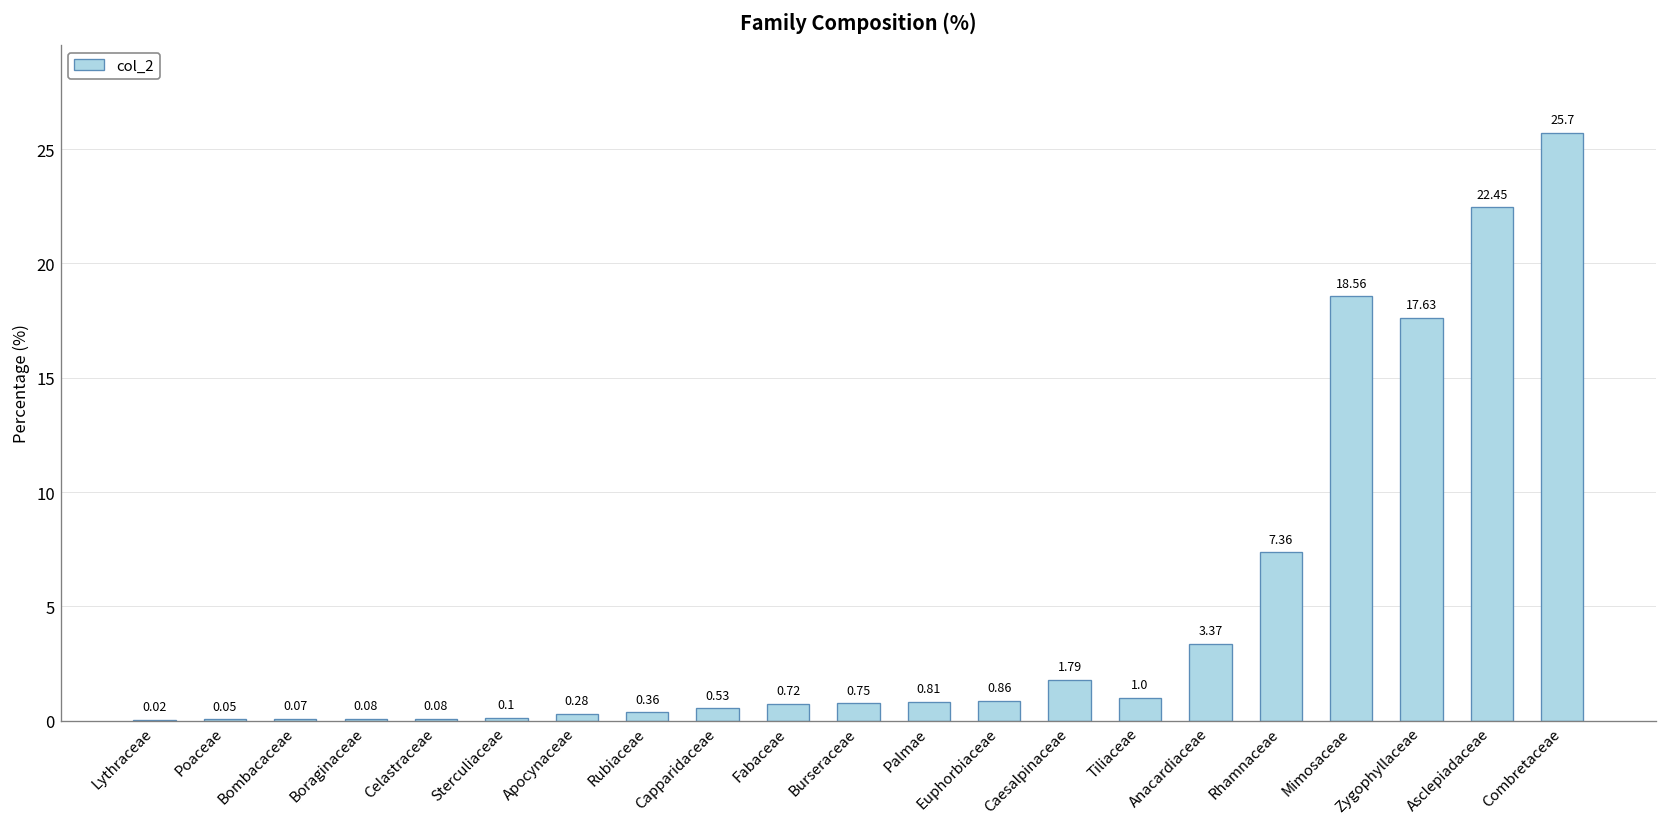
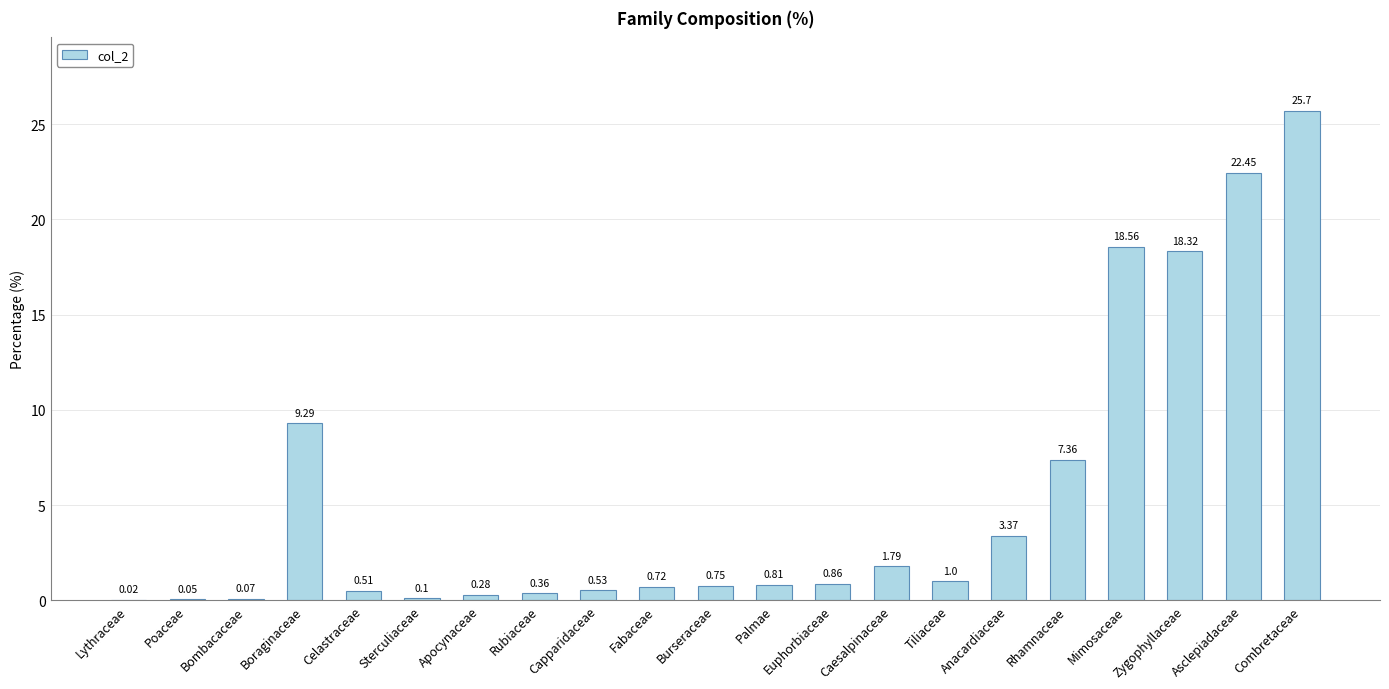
  {
    "Lythraceae": 0.02,
    "Poaceae": 0.05,
    "Bombacaceae": 0.07,
-   "Boraginaceae": 0.08,
-   "Celastraceae": 0.08,
+   "Boraginaceae": 9.29,
+   "Celastraceae": 0.51,
    "Sterculiaceae": 0.1,
    "Apocynaceae": 0.28,
    "Rubiaceae": 0.36,
    "Capparidaceae": 0.53,
    "Fabaceae": 0.72,
    "Burseraceae": 0.75,
    "Palmae": 0.81,
    "Euphorbiaceae": 0.86,
    "Caesalpinaceae": 1.79,
    "Tiliaceae": 1.0,
    "Anacardiaceae": 3.37,
    "Rhamnaceae": 7.36,
    "Mimosaceae": 18.56,
-   "Zygophyllaceae": 17.63,
+   "Zygophyllaceae": 18.32,
    "Asclepiadaceae": 22.45,
    "Combretaceae": 25.7
  }
